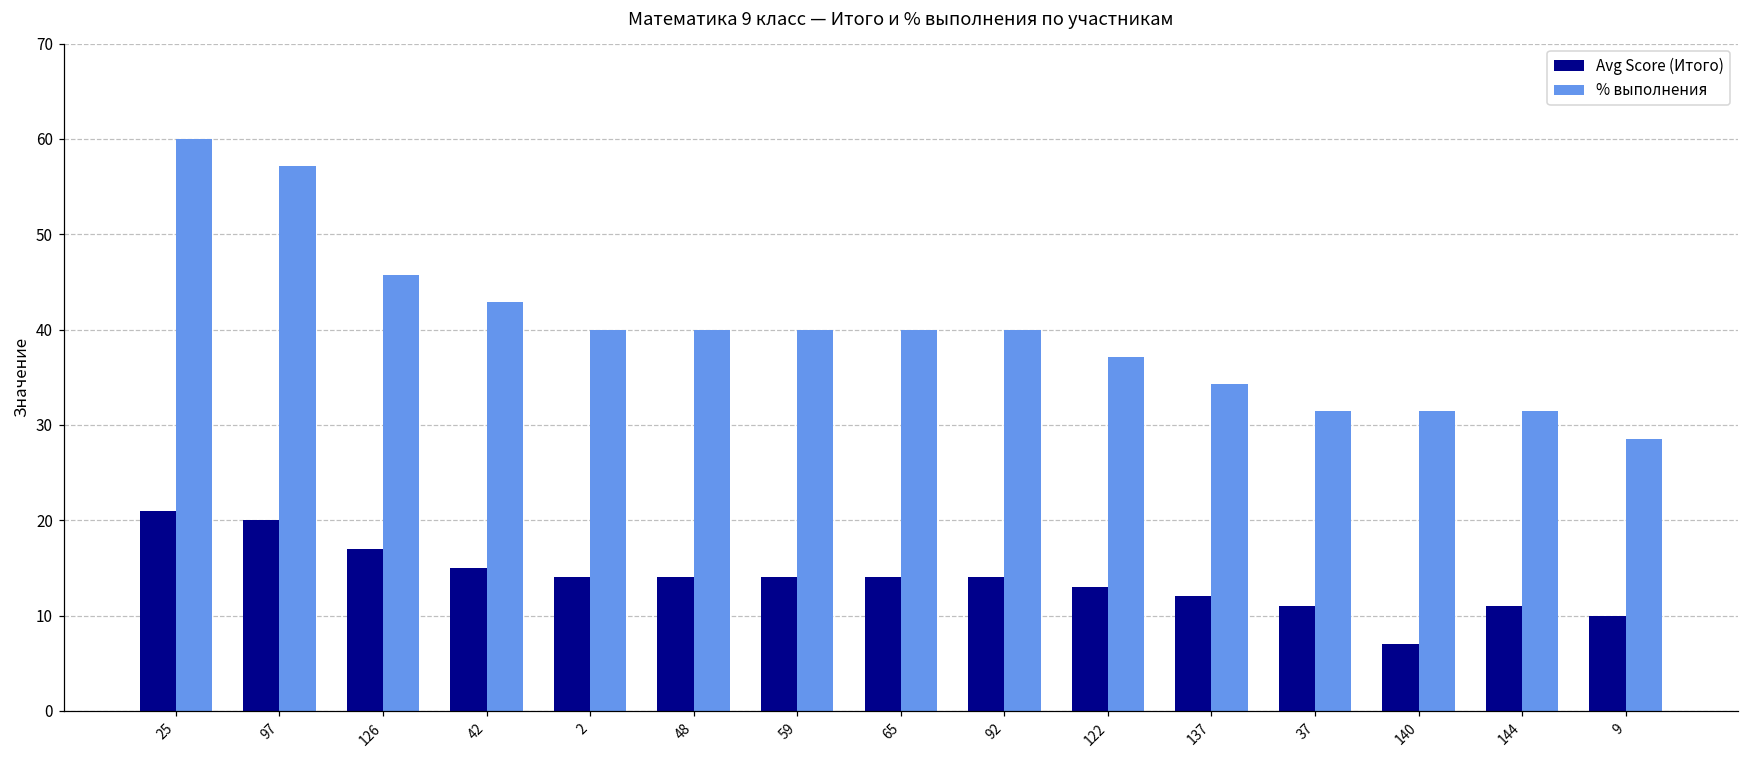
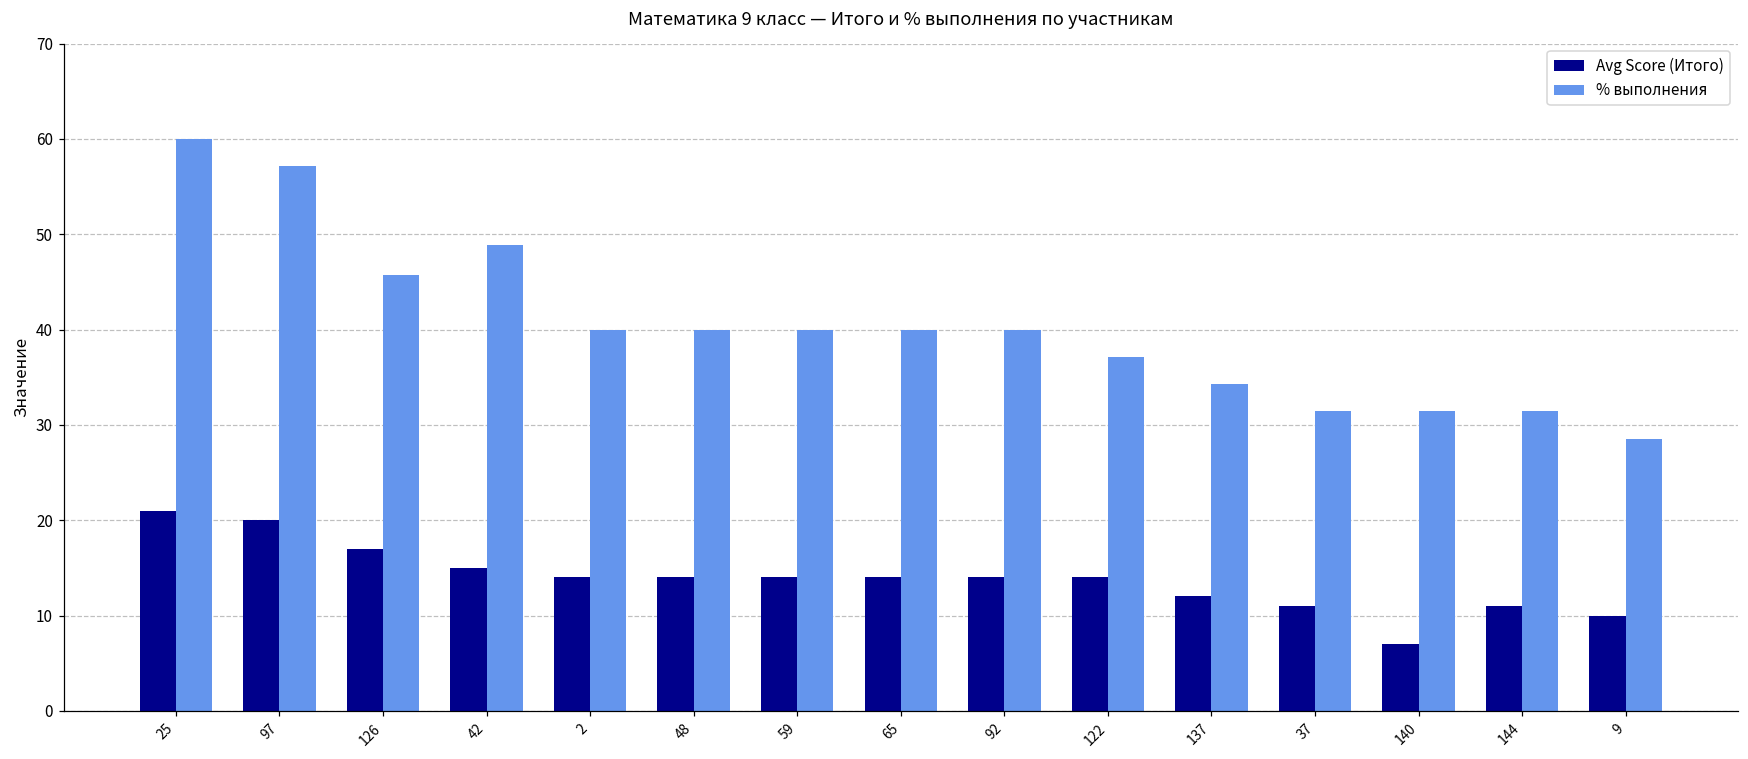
  {
    "Avg Score (Итого)": {
      "25": 21,
      "97": 20,
      "126": 17,
      "42": 15,
      "2": 14,
      "48": 14,
      "59": 14,
      "65": 14,
      "92": 14,
-     "122": 13,
+     "122": 14,
      "137": 12,
      "37": 11,
      "140": 7,
      "144": 11,
      "9": 10
    },
    "% выполнения": {
      "25": 60,
      "97": 57,
      "126": 46,
-     "42": 43,
+     "42": 49,
      "2": 40,
      "48": 40,
      "59": 40,
      "65": 40,
      "92": 40,
      "122": 37,
      "137": 34,
      "37": 31,
      "140": 31,
      "144": 31,
      "9": 29
    }
  }
